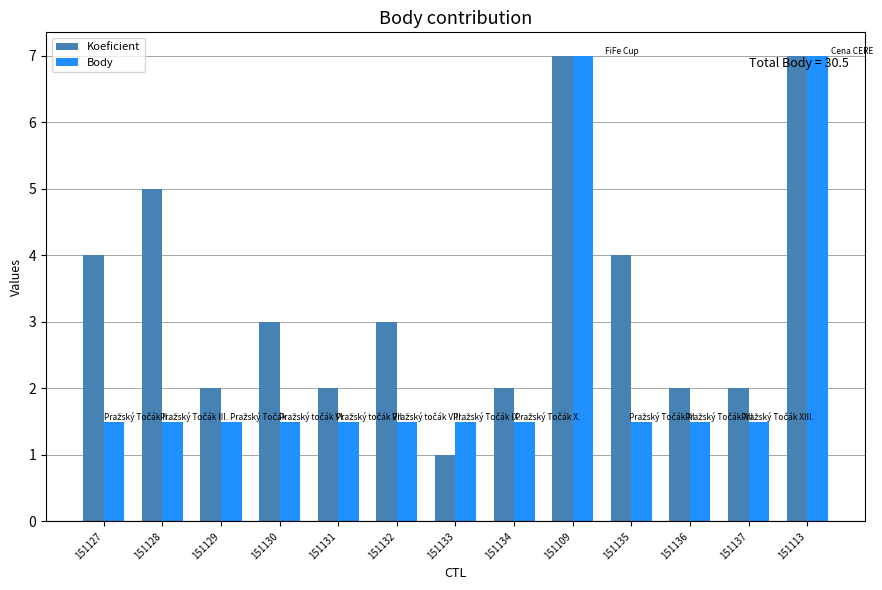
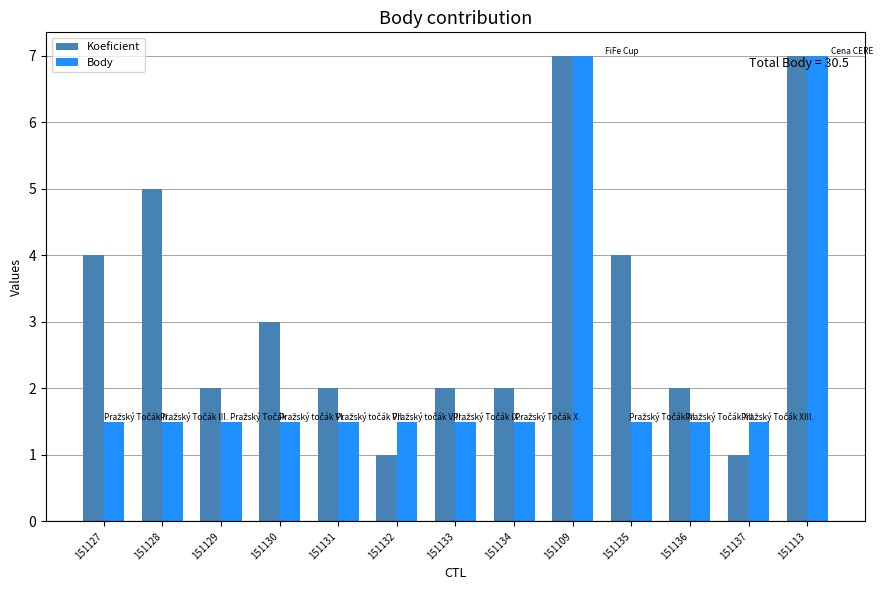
  {
    "Koeficient": {
      "151127": 4,
      "151128": 5,
      "151129": 2,
      "151130": 3,
      "151131": 2,
-     "151132": 3,
-     "151133": 1,
+     "151132": 1,
+     "151133": 2,
      "151134": 2,
      "151109": 7,
      "151135": 4,
      "151136": 2,
-     "151137": 2
+     "151137": 1
    },
    "Body": {
      "151127": 1.5,
      "151128": 1.5,
      "151129": 1.5,
      "151130": 1.5,
      "151131": 1.5,
      "151132": 1.5,
      "151133": 1.5,
      "151134": 1.5,
      "151109": 7,
      "151135": 1.5,
      "151136": 1.5,
      "151137": 1.5,
      "151113": 7
    }
  }
